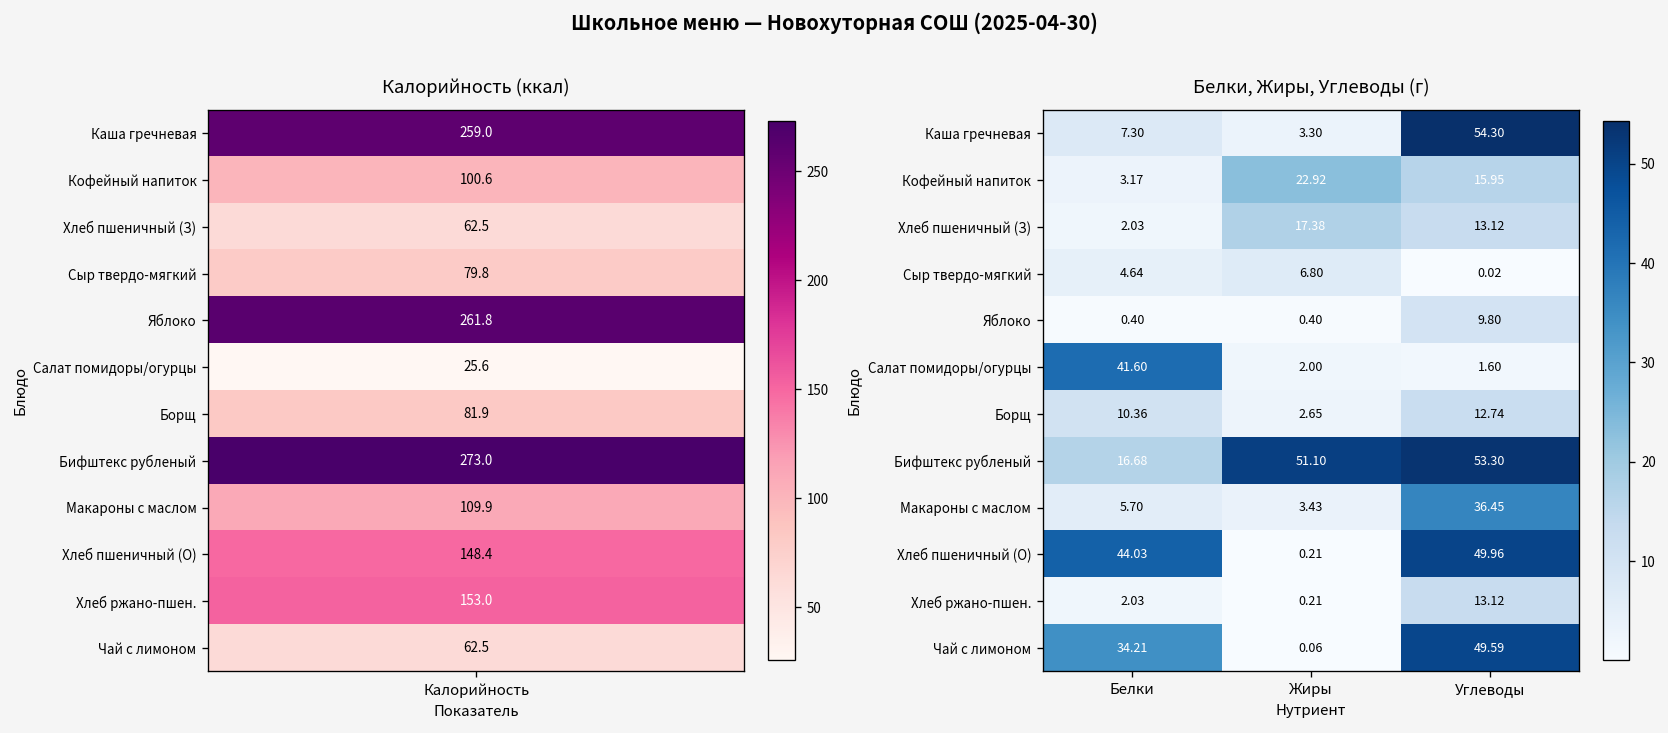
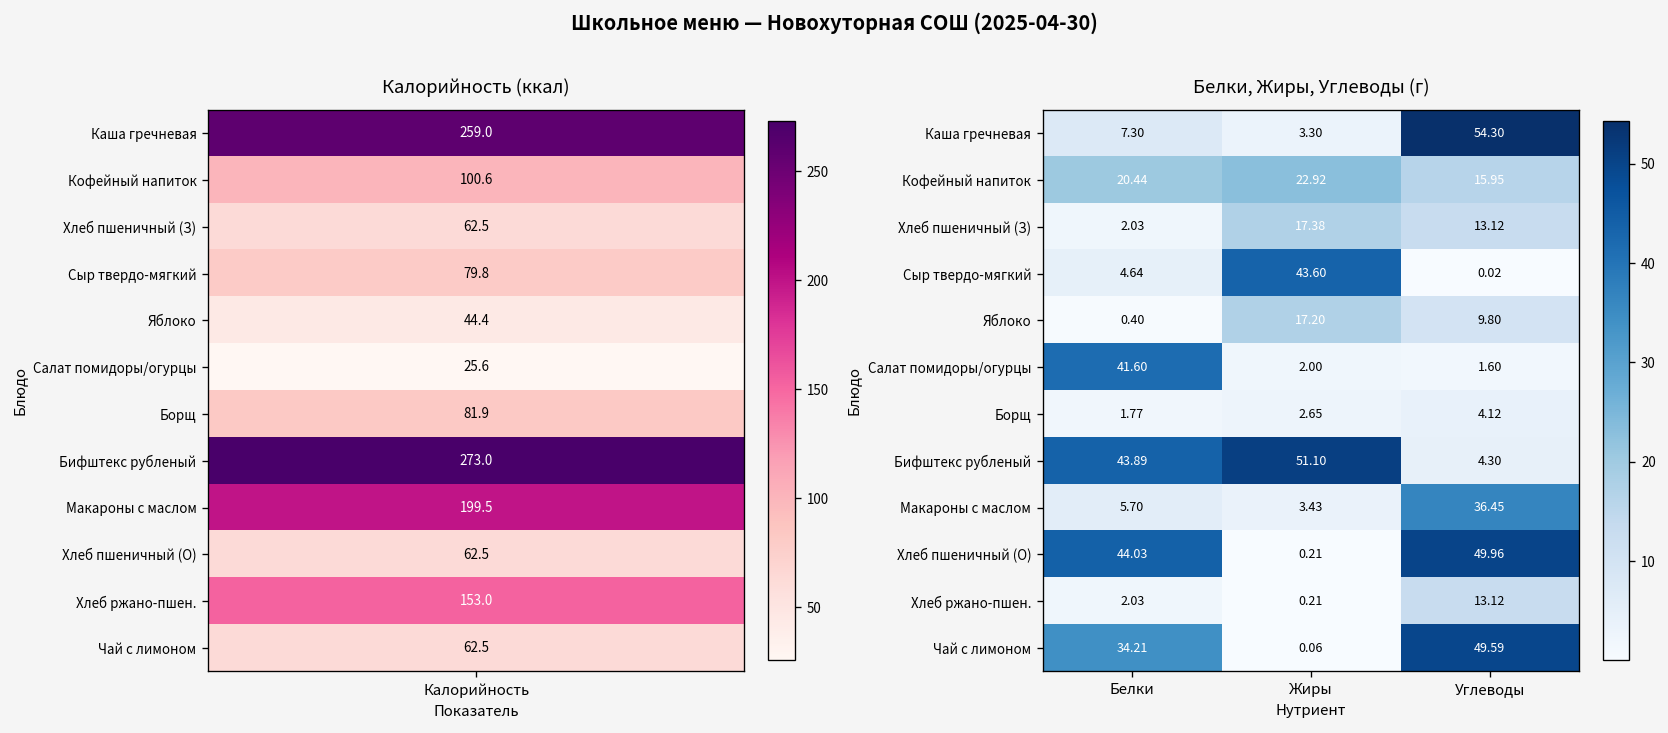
  {
    "Калорийность (ккал)": {
      "Каша гречневая": {
        "Калорийность": 259.0
      },
      "Кофейный напиток": {
        "Калорийность": 100.6
      },
      "Хлеб пшеничный (З)": {
        "Калорийность": 62.5
      },
      "Сыр твердо-мягкий": {
        "Калорийность": 79.8
      },
      "Яблоко": {
-       "Калорийность": 261.8
+       "Калорийность": 44.4
      },
      "Салат помидоры/огурцы": {
        "Калорийность": 25.6
      },
      "Борщ": {
        "Калорийность": 81.9
      },
      "Бифштекс рубленый": {
        "Калорийность": 273.0
      },
      "Макароны с маслом": {
-       "Калорийность": 109.9
+       "Калорийность": 199.5
      },
      "Хлеб пшеничный (О)": {
-       "Калорийность": 148.4
+       "Калорийность": 62.5
      },
      "Хлеб ржано-пшен.": {
        "Калорийность": 153.0
      },
      "Чай с лимоном": {
        "Калорийность": 62.5
      }
    },
    "Белки, Жиры, Углеводы (г)": {
      "Каша гречневая": {
        "Белки": 7.30,
        "Жиры": 3.30,
        "Углеводы": 54.30
      },
      "Кофейный напиток": {
-       "Белки": 3.17,
+       "Белки": 20.44,
        "Жиры": 22.92,
        "Углеводы": 15.95
      },
      "Хлеб пшеничный (З)": {
        "Белки": 2.03,
        "Жиры": 17.38,
        "Углеводы": 13.12
      },
      "Сыр твердо-мягкий": {
        "Белки": 4.64,
-       "Жиры": 6.80,
+       "Жиры": 43.60,
        "Углеводы": 0.02
      },
      "Яблоко": {
        "Белки": 0.40,
-       "Жиры": 0.40,
+       "Жиры": 17.20,
        "Углеводы": 9.80
      },
      "Салат помидоры/огурцы": {
        "Белки": 41.60,
        "Жиры": 2.00,
        "Углеводы": 1.60
      },
      "Борщ": {
-       "Белки": 10.36,
+       "Белки": 1.77,
        "Жиры": 2.65,
-       "Углеводы": 12.74
+       "Углеводы": 4.12
      },
      "Бифштекс рубленый": {
-       "Белки": 16.68,
+       "Белки": 43.89,
        "Жиры": 51.10,
-       "Углеводы": 53.30
+       "Углеводы": 4.30
      },
      "Макароны с маслом": {
        "Белки": 5.70,
        "Жиры": 3.43,
        "Углеводы": 36.45
      },
      "Хлеб пшеничный (О)": {
        "Белки": 44.03,
        "Жиры": 0.21,
        "Углеводы": 49.96
      },
      "Хлеб ржано-пшен.": {
        "Белки": 2.03,
        "Жиры": 0.21,
        "Углеводы": 13.12
      },
      "Чай с лимоном": {
        "Белки": 34.21,
        "Жиры": 0.06,
        "Углеводы": 49.59
      }
    }
  }
